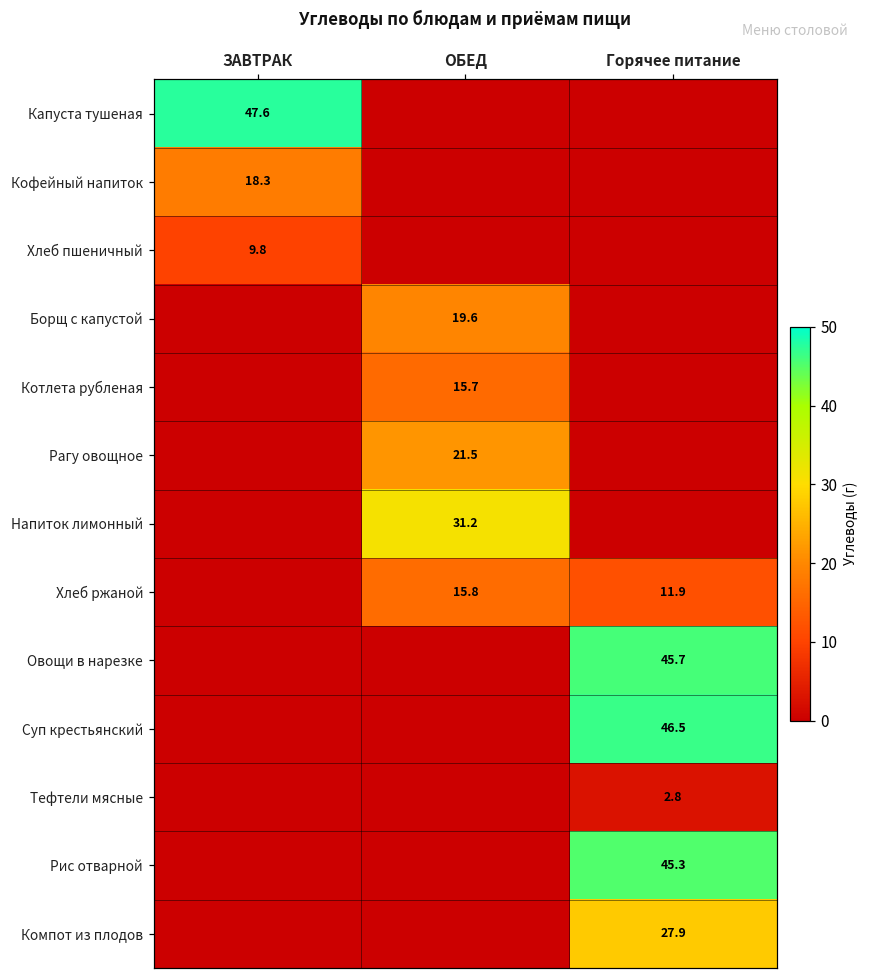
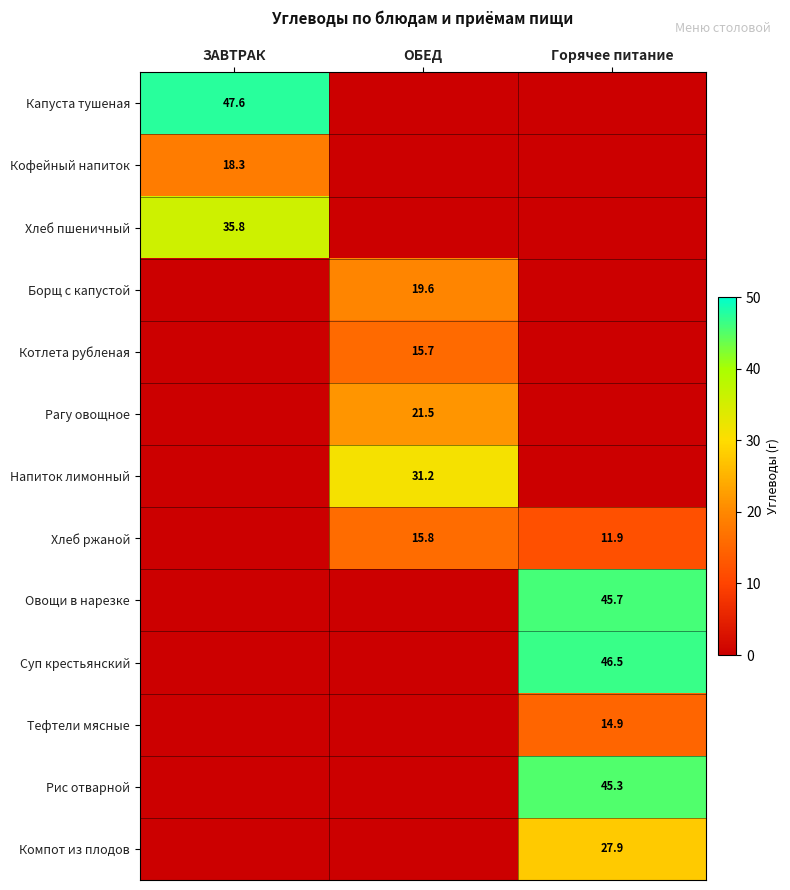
  {
    "Капуста тушеная": {
      "ЗАВТРАК": 47.6
    },
    "Кофейный напиток": {
      "ЗАВТРАК": 18.3
    },
    "Хлеб пшеничный": {
-     "ЗАВТРАК": 9.8
+     "ЗАВТРАК": 35.8
    },
    "Борщ с капустой": {
      "ОБЕД": 19.6
    },
    "Котлета рубленая": {
      "ОБЕД": 15.7
    },
    "Рагу овощное": {
      "ОБЕД": 21.5
    },
    "Напиток лимонный": {
      "ОБЕД": 31.2
    },
    "Хлеб ржаной": {
      "ОБЕД": 15.8,
      "Горячее питание": 11.9
    },
    "Овощи в нарезке": {
      "Горячее питание": 45.7
    },
    "Суп крестьянский": {
      "Горячее питание": 46.5
    },
    "Тефтели мясные": {
-     "Горячее питание": 2.8
+     "Горячее питание": 14.9
    },
    "Рис отварной": {
      "Горячее питание": 45.3
    },
    "Компот из плодов": {
      "Горячее питание": 27.9
    }
  }
